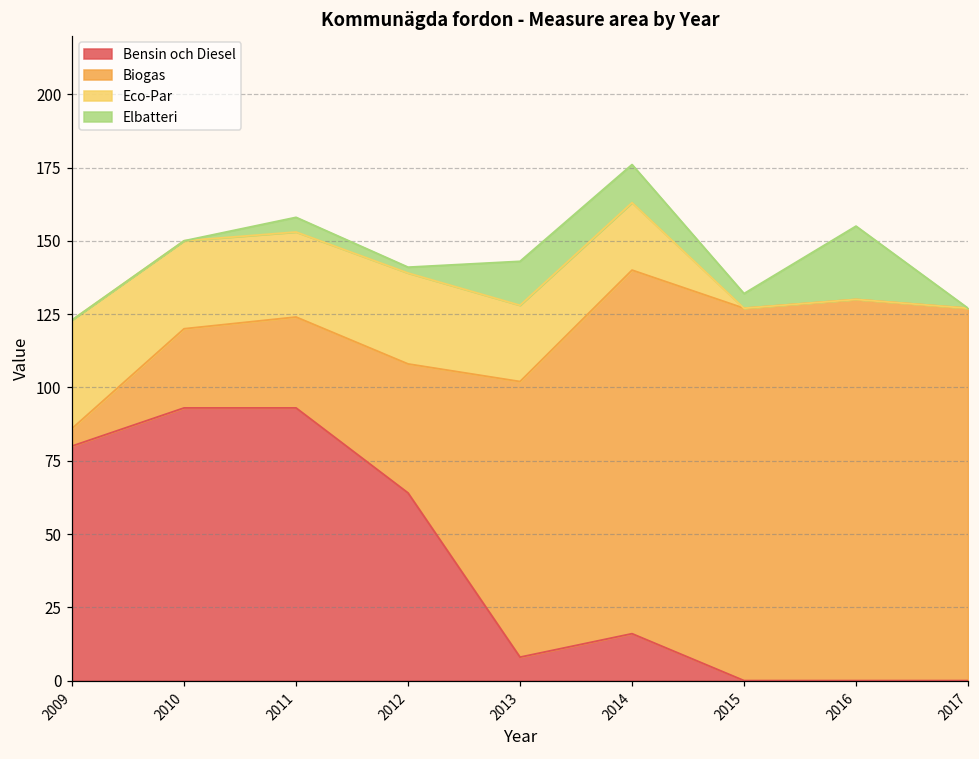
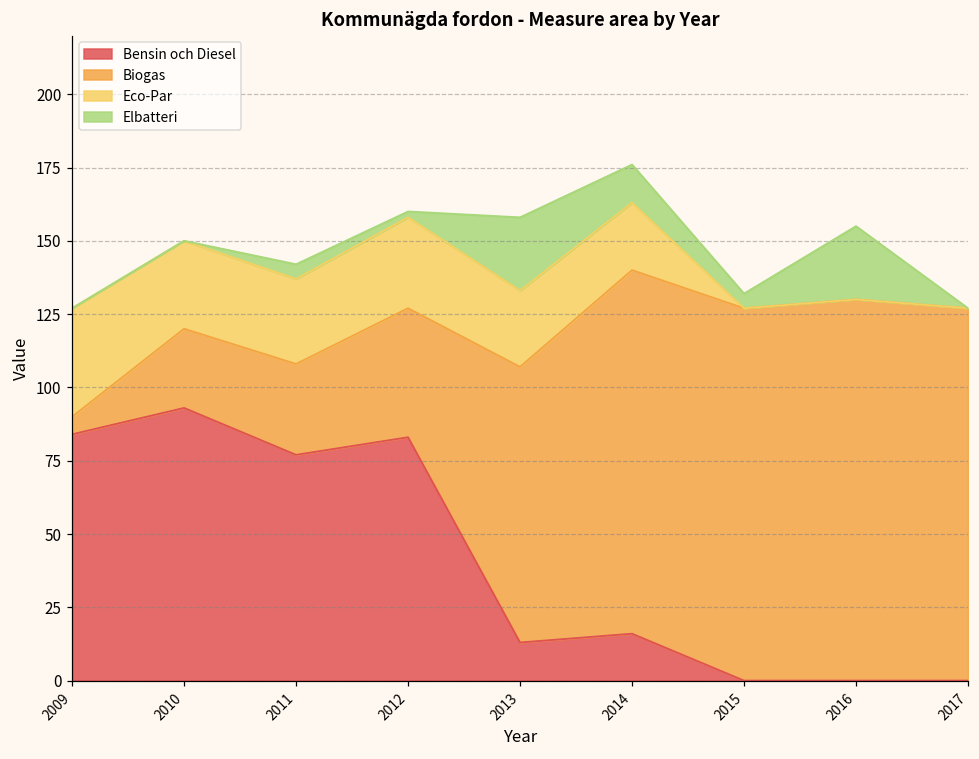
  {
    "Bensin och Diesel": {
-     "2009": 80,
+     "2009": 84,
      "2010": 93,
-     "2011": 93,
-     "2012": 64,
-     "2013": 8,
+     "2011": 77,
+     "2012": 83,
+     "2013": 13,
      "2014": 16,
      "2015": 0,
      "2016": 0,
      "2017": 0
    },
    "Elbatteri": {
      "2011": 5,
      "2012": 2,
-     "2013": 15,
+     "2013": 25,
      "2014": 13,
      "2015": 5,
      "2016": 25
    }
  }
